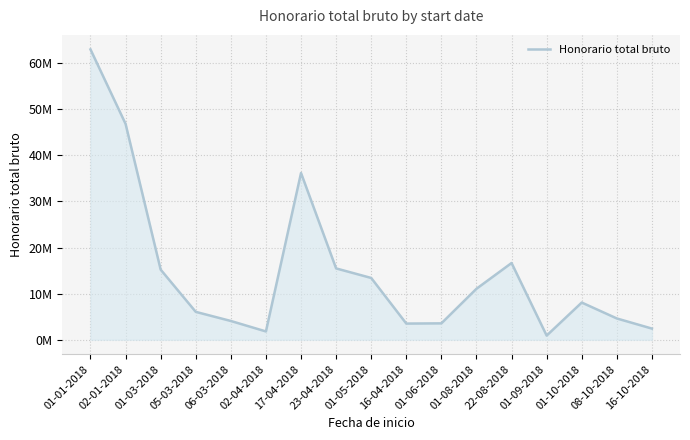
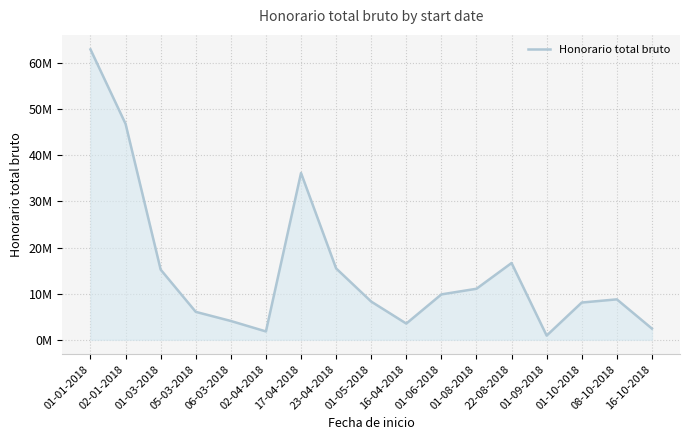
  {
    "01-01-2018": 63000000,
    "02-01-2018": 47000000,
    "01-03-2018": 15000000,
    "05-03-2018": 6000000,
    "06-03-2018": 4000000,
    "02-04-2018": 2000000,
    "17-04-2018": 36000000,
    "23-04-2018": 15000000,
-   "01-05-2018": 13000000,
+   "01-05-2018": 8000000,
    "16-04-2018": 4000000,
-   "01-06-2018": 4000000,
+   "01-06-2018": 10000000,
    "01-08-2018": 11000000,
    "22-08-2018": 17000000,
    "01-09-2018": 1000000,
    "01-10-2018": 8000000,
-   "08-10-2018": 5000000,
+   "08-10-2018": 9000000,
    "16-10-2018": 2000000
  }
